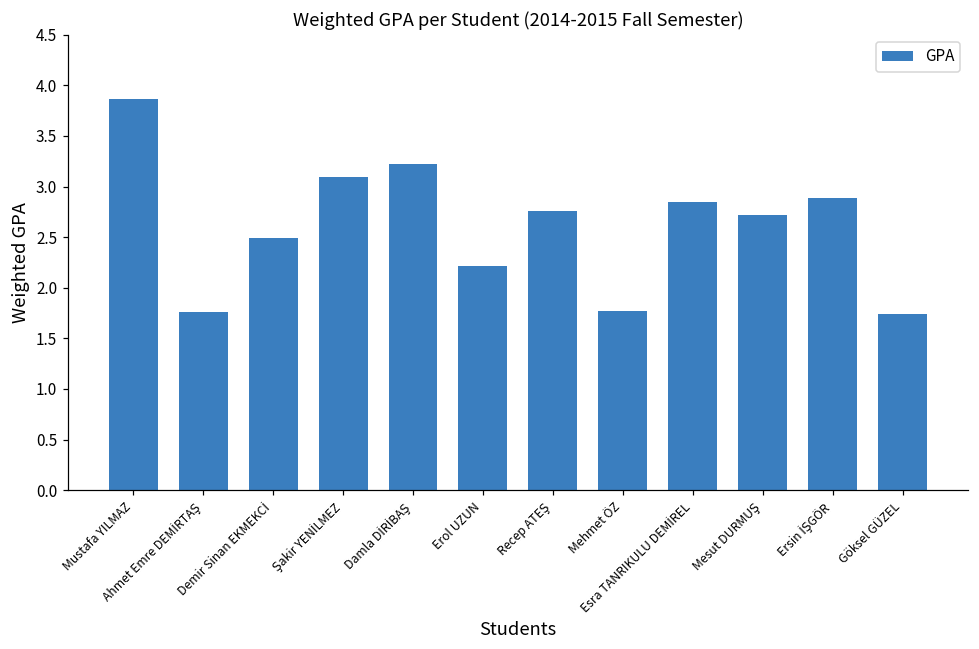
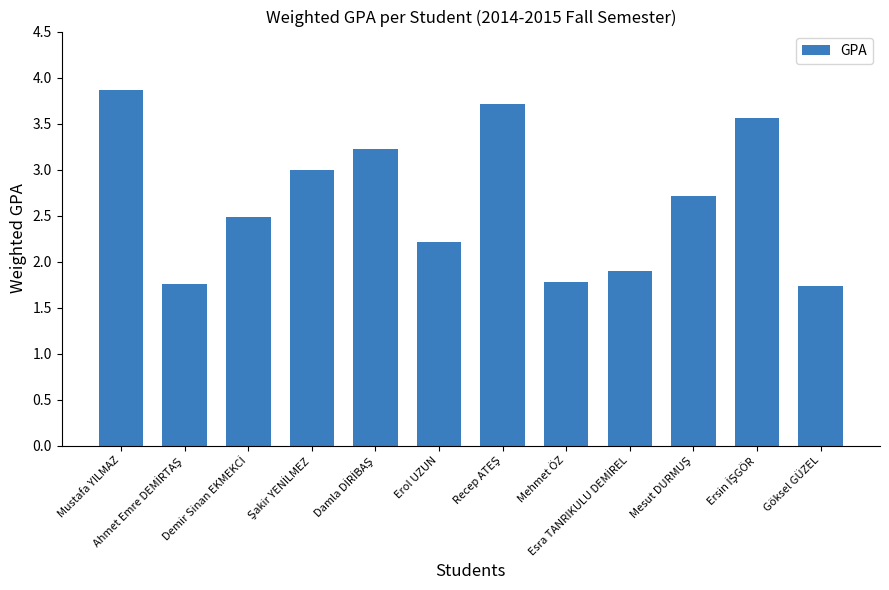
  {
    "Mustafa YILMAZ": 3.9,
    "Ahmet Emre DEMİRTAŞ": 1.8,
    "Demir Sinan EKMEKCİ": 2.5,
-   "Şakir YENİLMEZ": 3.1,
+   "Şakir YENİLMEZ": 3.0,
    "Damla DİRİBAŞ": 3.2,
    "Erol UZUN": 2.2,
-   "Recep ATEŞ": 2.8,
+   "Recep ATEŞ": 3.7,
    "Mehmet ÖZ": 1.8,
-   "Esra TANRIKULU DEMİREL": 2.8,
+   "Esra TANRIKULU DEMİREL": 1.9,
    "Mesut DURMUŞ": 2.7,
-   "Ersin İŞGÖR": 2.9,
+   "Ersin İŞGÖR": 3.6,
    "Göksel GÜZEL": 1.7
  }
